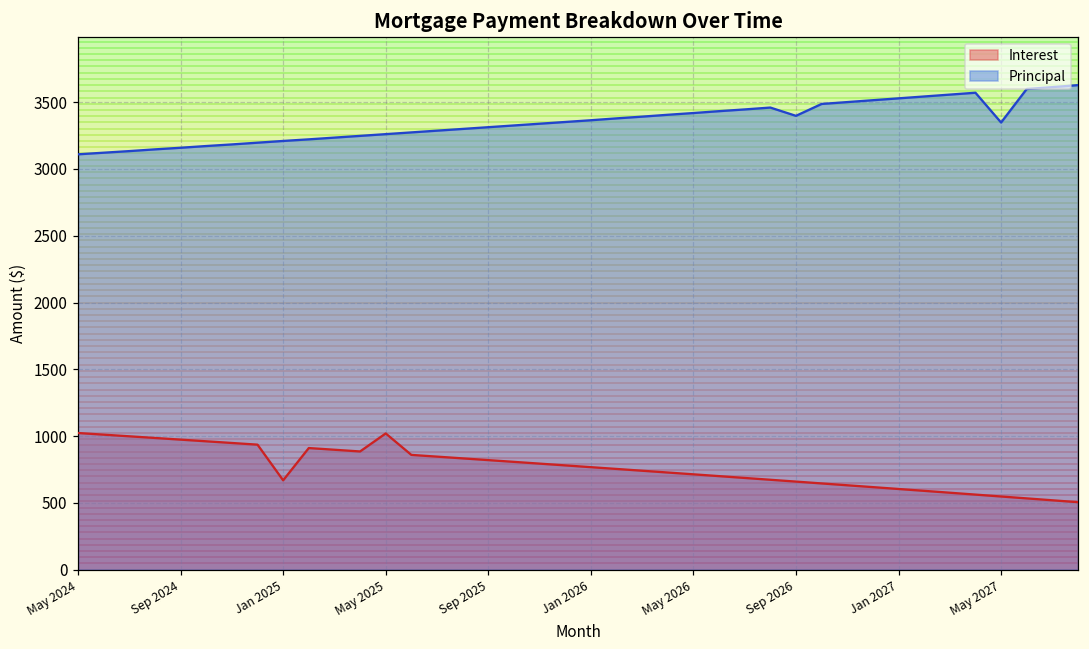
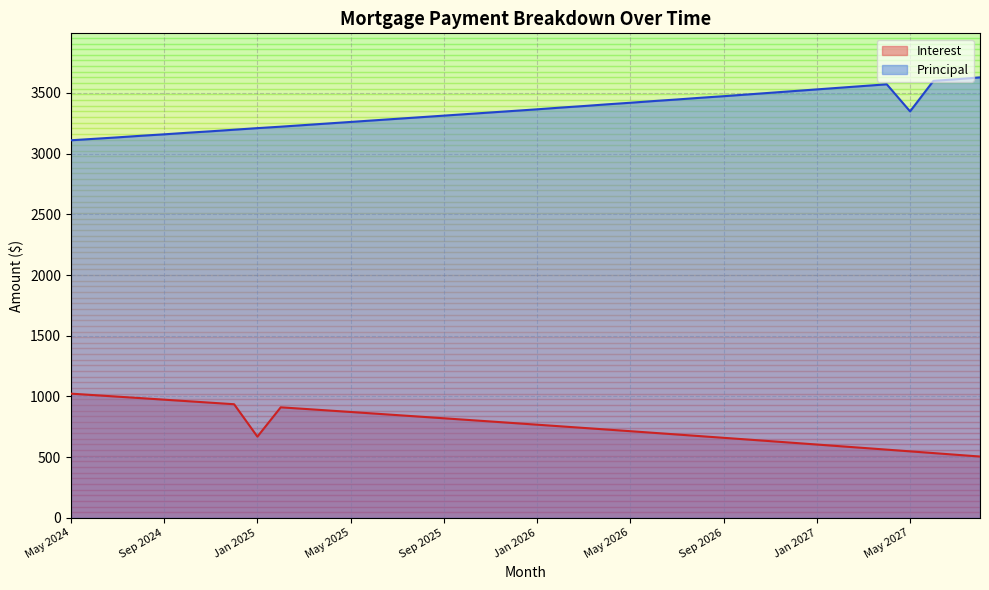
  {
    "Interest": {
      "May 2024": 1020,
      "Sep 2024": 970,
      "Jan 2025": 670,
-     "May 2025": 1020,
+     "May 2025": 870,
      "Sep 2025": 820,
      "Jan 2026": 770,
      "May 2026": 710,
      "Sep 2026": 660,
      "Jan 2027": 600,
      "May 2027": 550
    },
    "Principal": {
      "May 2024": 3110,
      "Sep 2024": 3160,
      "Jan 2025": 3210,
      "May 2025": 3260,
      "Sep 2025": 3310,
      "Jan 2026": 3370,
      "May 2026": 3420,
-     "Sep 2026": 3400,
+     "Sep 2026": 3470,
      "Jan 2027": 3530,
      "May 2027": 3350
    }
  }
